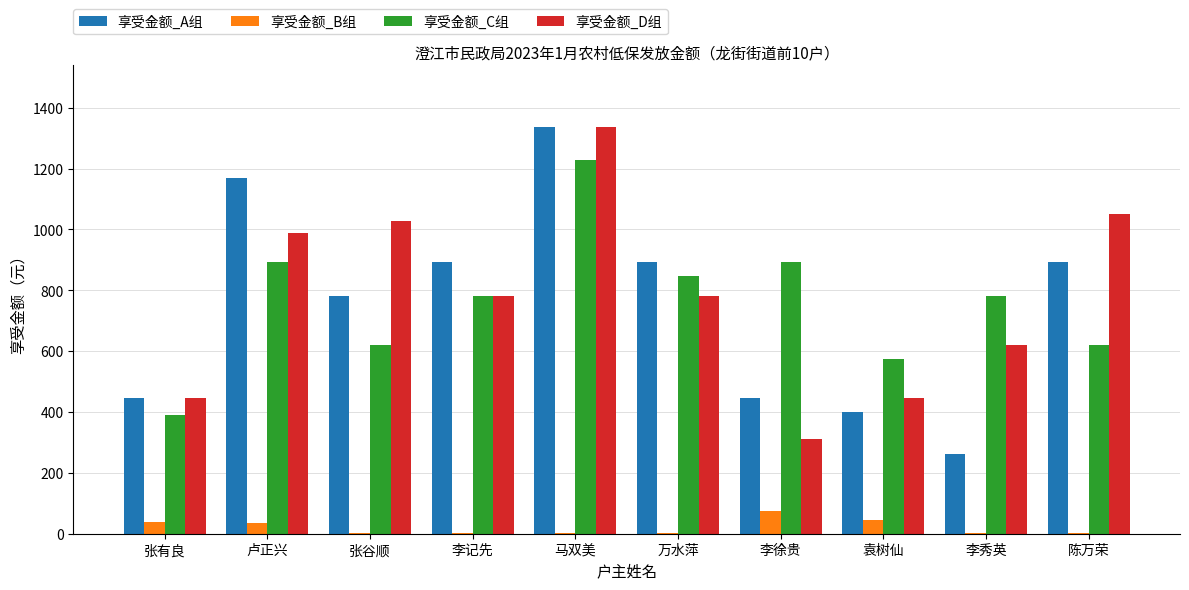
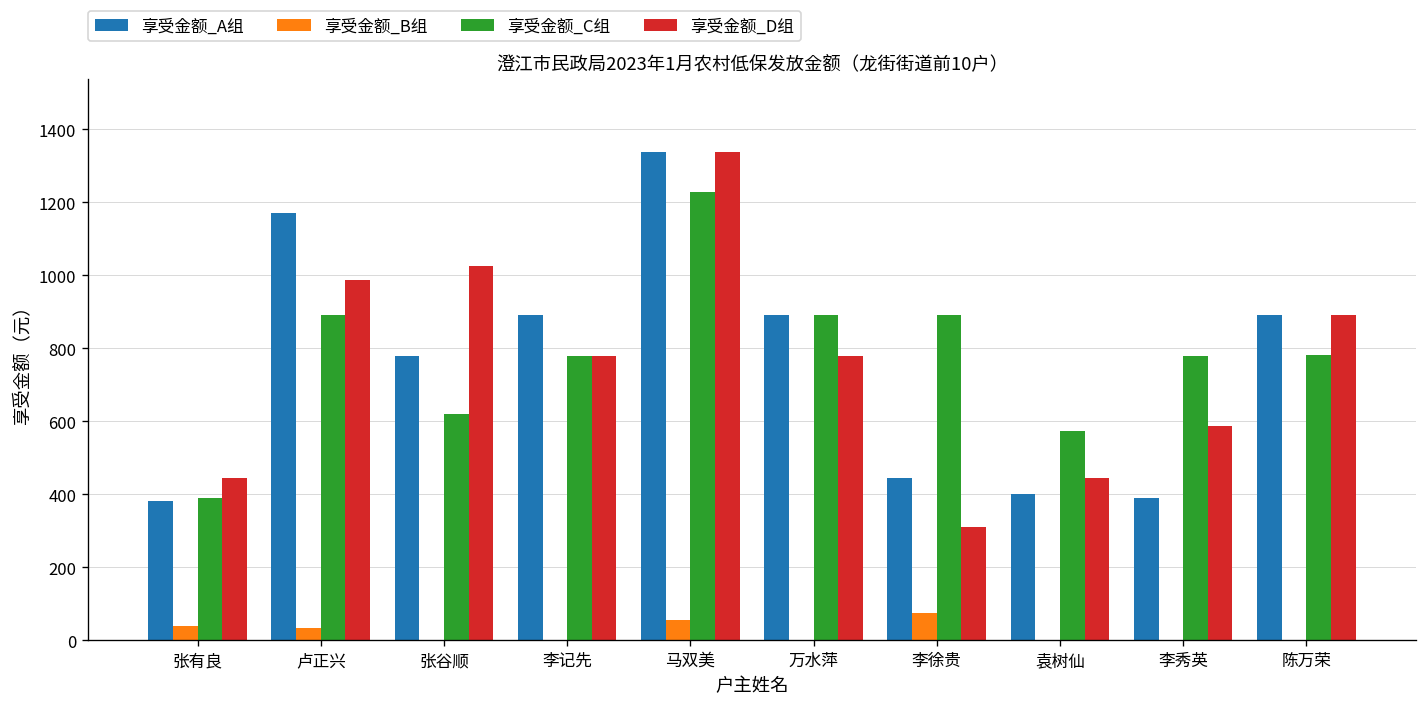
  {
    "享受金额_A组": {
-     "张有良": 450,
+     "张有良": 380,
      "卢正兴": 1170,
      "张谷顺": 780,
      "李记先": 890,
      "马双美": 1340,
      "万水萍": 890,
      "李徐贵": 450,
      "袁树仙": 400,
-     "李秀英": 260,
+     "李秀英": 390,
      "陈万荣": 890
    },
    "享受金额_B组": {
      "张有良": 40,
      "卢正兴": 40,
-     "马双美": 0,
+     "马双美": 60,
      "李徐贵": 80,
-     "袁树仙": 40
+     "袁树仙": 0
    },
    "享受金额_C组": {
      "张有良": 390,
      "卢正兴": 890,
      "张谷顺": 620,
      "李记先": 780,
      "马双美": 1230,
-     "万水萍": 850,
+     "万水萍": 890,
      "李徐贵": 890,
      "袁树仙": 570,
      "李秀英": 780,
-     "陈万荣": 620
+     "陈万荣": 780
    },
    "享受金额_D组": {
      "张有良": 450,
      "卢正兴": 990,
      "张谷顺": 1030,
      "李记先": 780,
      "马双美": 1340,
      "万水萍": 780,
      "李徐贵": 310,
      "袁树仙": 450,
-     "李秀英": 620,
-     "陈万荣": 1050
+     "李秀英": 590,
+     "陈万荣": 890
    }
  }
